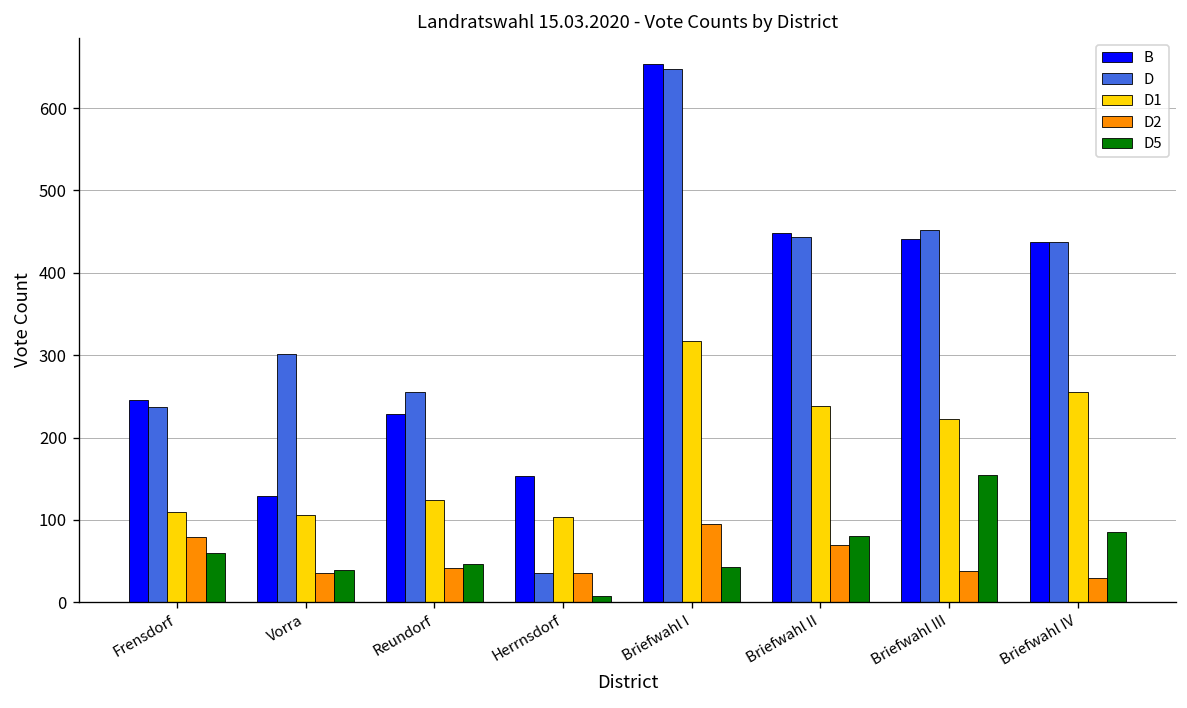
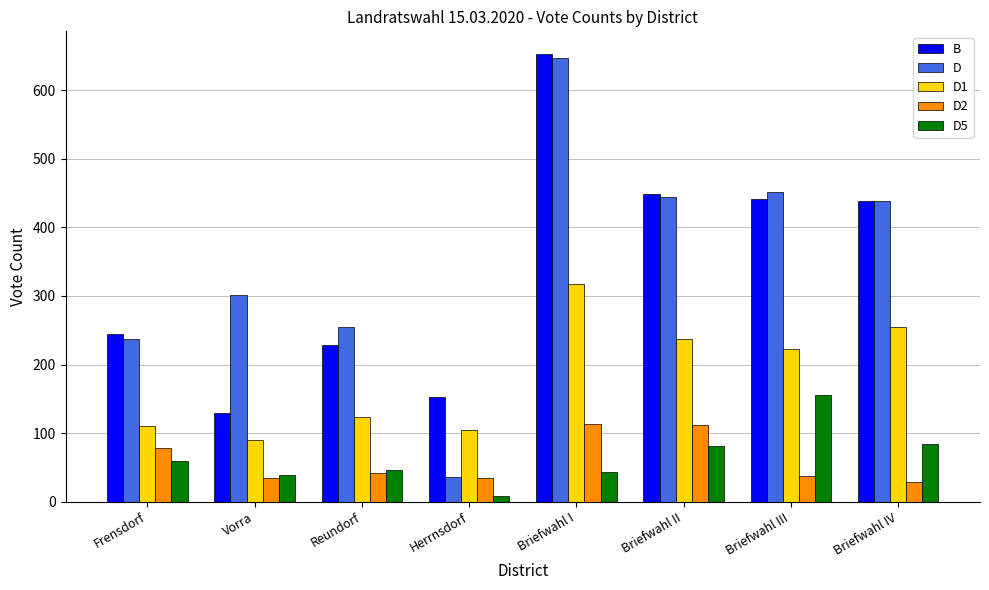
  {
    "B": {
      "Frensdorf": 250,
      "Vorra": 130,
      "Reundorf": 230,
      "Herrnsdorf": 150,
      "Briefwahl I": 650,
      "Briefwahl II": 450,
      "Briefwahl III": 440,
      "Briefwahl IV": 440
    },
    "D": {
      "Frensdorf": 240,
      "Vorra": 300,
      "Reundorf": 260,
      "Herrnsdorf": 40,
      "Briefwahl I": 650,
      "Briefwahl II": 440,
      "Briefwahl III": 450,
      "Briefwahl IV": 440
    },
    "D1": {
      "Frensdorf": 110,
-     "Vorra": 110,
+     "Vorra": 90,
      "Reundorf": 120,
      "Herrnsdorf": 100,
      "Briefwahl I": 320,
      "Briefwahl II": 240,
      "Briefwahl III": 220,
      "Briefwahl IV": 260
    },
    "D2": {
      "Frensdorf": 80,
      "Vorra": 40,
      "Reundorf": 40,
      "Herrnsdorf": 40,
-     "Briefwahl I": 100,
-     "Briefwahl II": 70,
+     "Briefwahl I": 110,
+     "Briefwahl II": 110,
      "Briefwahl III": 40,
      "Briefwahl IV": 30
    },
    "D5": {
      "Frensdorf": 60,
      "Vorra": 40,
      "Reundorf": 50,
      "Herrnsdorf": 10,
      "Briefwahl I": 40,
      "Briefwahl II": 80,
      "Briefwahl III": 160,
      "Briefwahl IV": 90
    }
  }
